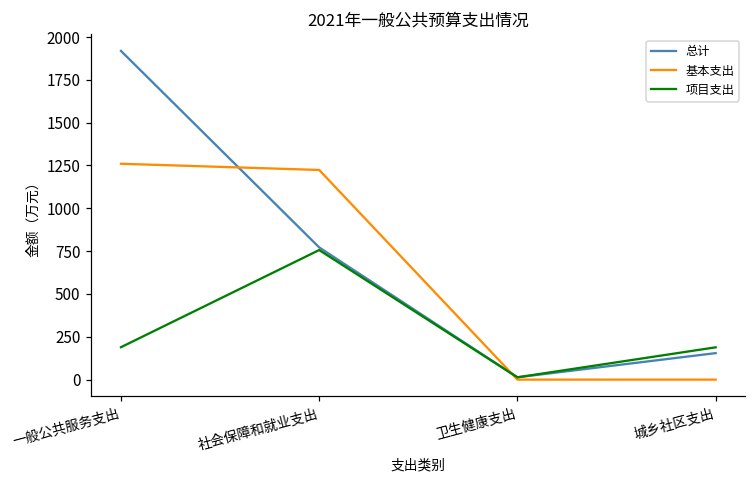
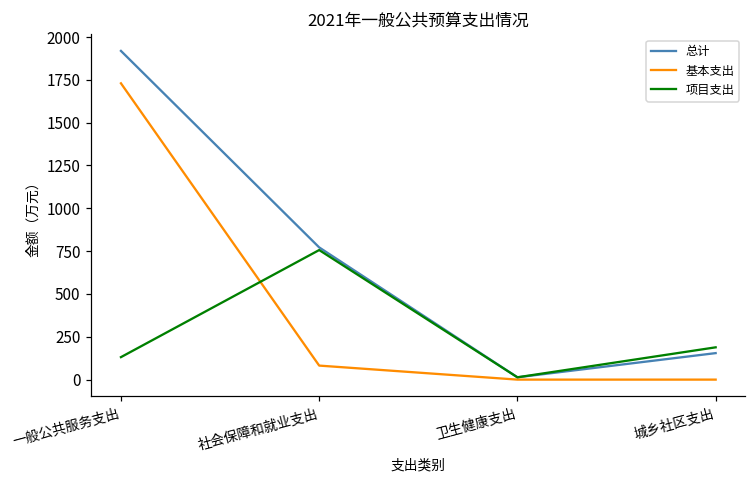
  {
    "总计": {
      "一般公共服务支出": 1920,
      "城乡社区支出": 150
    },
    "基本支出": {
-     "一般公共服务支出": 1260,
-     "社会保障和就业支出": 1220,
+     "一般公共服务支出": 1730,
+     "社会保障和就业支出": 80,
      "城乡社区支出": 0
    },
    "项目支出": {
-     "一般公共服务支出": 190,
+     "一般公共服务支出": 130,
      "城乡社区支出": 190
    }
  }
